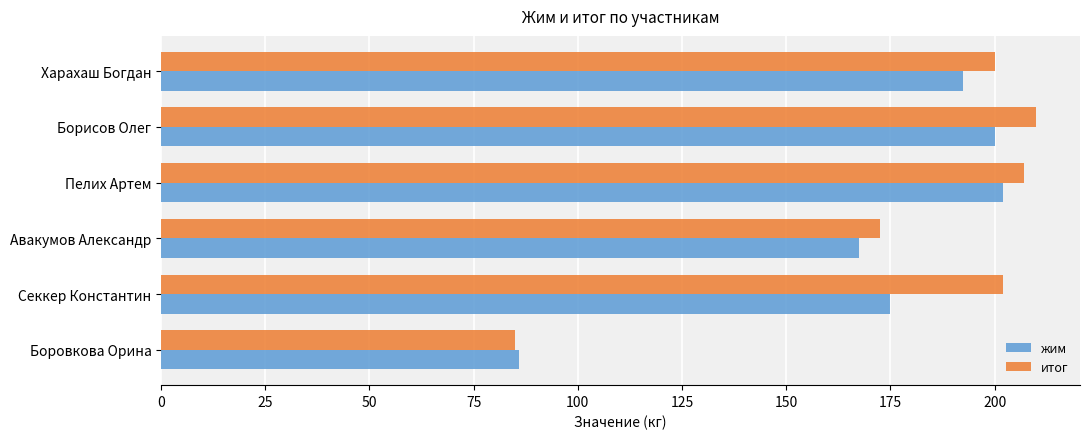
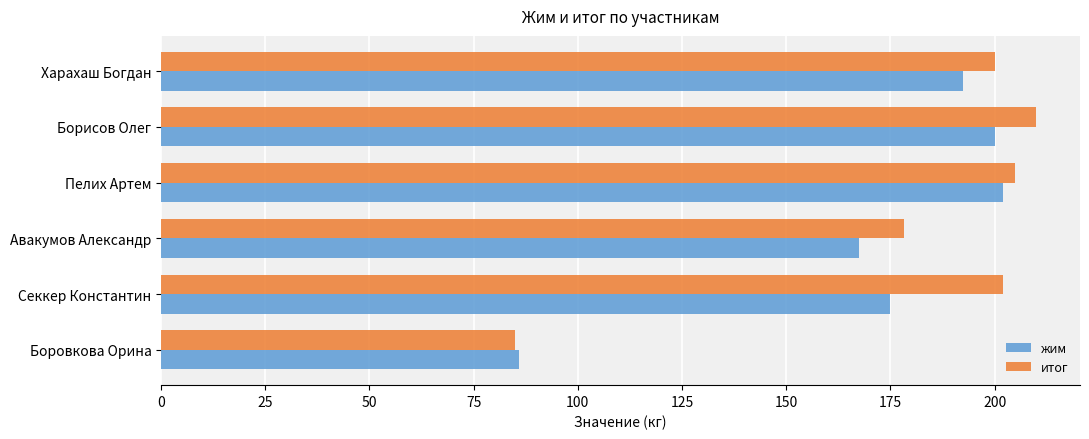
  {
    "жим": {
      "Харахаш Богдан": 193,
      "Борисов Олег": 200,
      "Пелих Артем": 202,
      "Авакумов Александр": 168,
      "Секкер Константин": 175,
      "Боровкова Орина": 86
    },
    "итог": {
      "Харахаш Богдан": 200,
      "Борисов Олег": 210,
-     "Пелих Артем": 207,
-     "Авакумов Александр": 173,
+     "Пелих Артем": 205,
+     "Авакумов Александр": 178,
      "Секкер Константин": 202,
      "Боровкова Орина": 85
    }
  }
